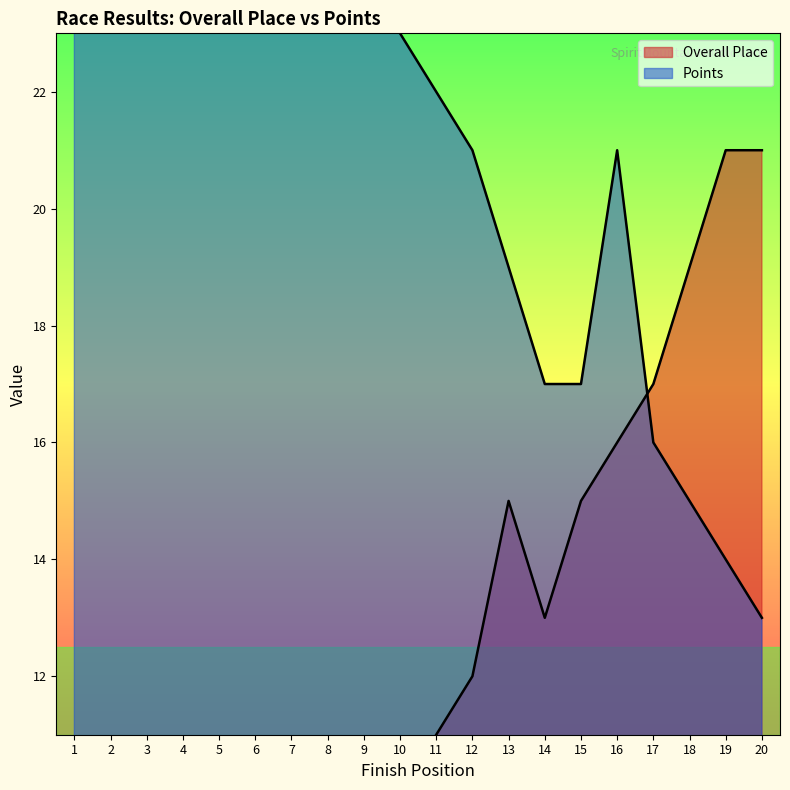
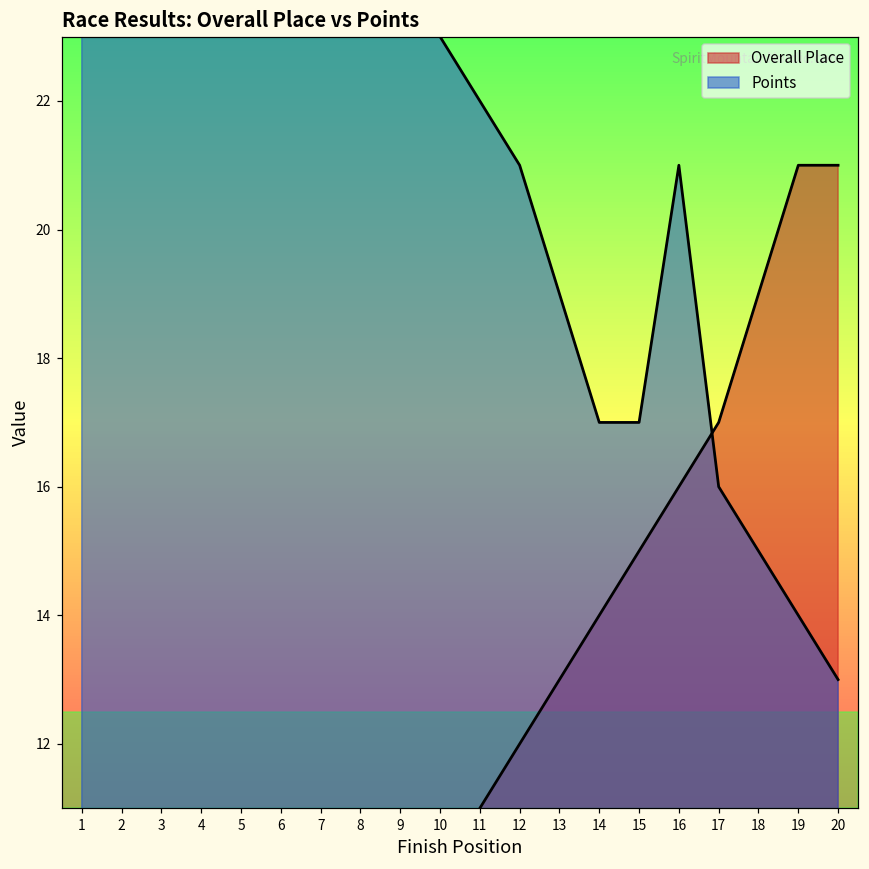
  {
    "Overall Place": {
-     "13": 15,
-     "14": 13,
+     "13": 13,
+     "14": 14,
      "15": 15,
      "16": 16,
      "17": 17,
      "18": 19,
      "19": 21,
      "20": 21
    },
    "Points": {
      "10": 23,
      "11": 22,
      "12": 21,
      "13": 19,
      "14": 17,
      "15": 17,
      "16": 21,
      "17": 16,
      "18": 15,
      "19": 14,
      "20": 13
    }
  }
